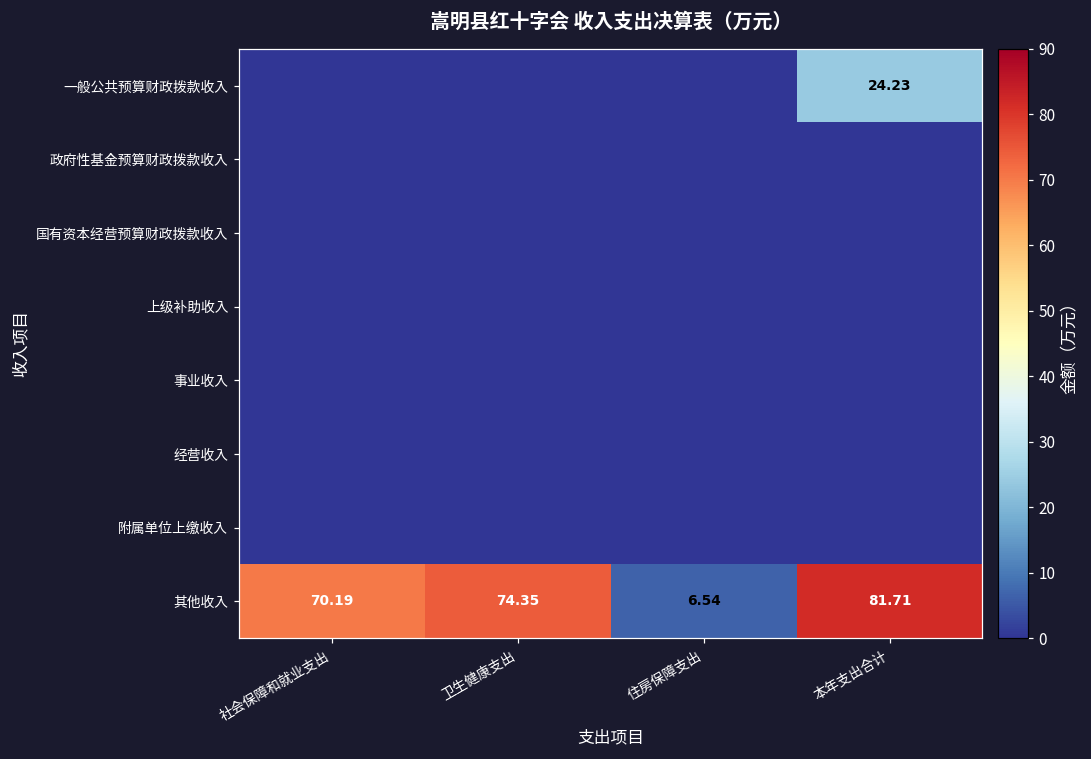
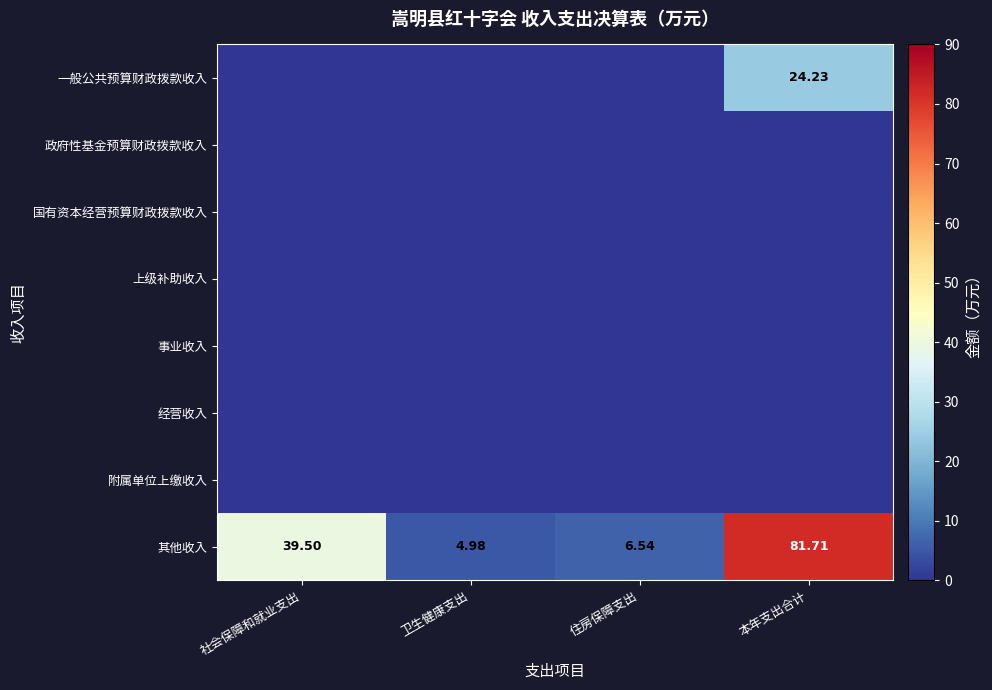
  {
    "一般公共预算财政拨款收入": {
      "本年支出合计": 24.23
    },
    "其他收入": {
-     "社会保障和就业支出": 70.19,
-     "卫生健康支出": 74.35,
+     "社会保障和就业支出": 39.50,
+     "卫生健康支出": 4.98,
      "住房保障支出": 6.54,
      "本年支出合计": 81.71
    }
  }
